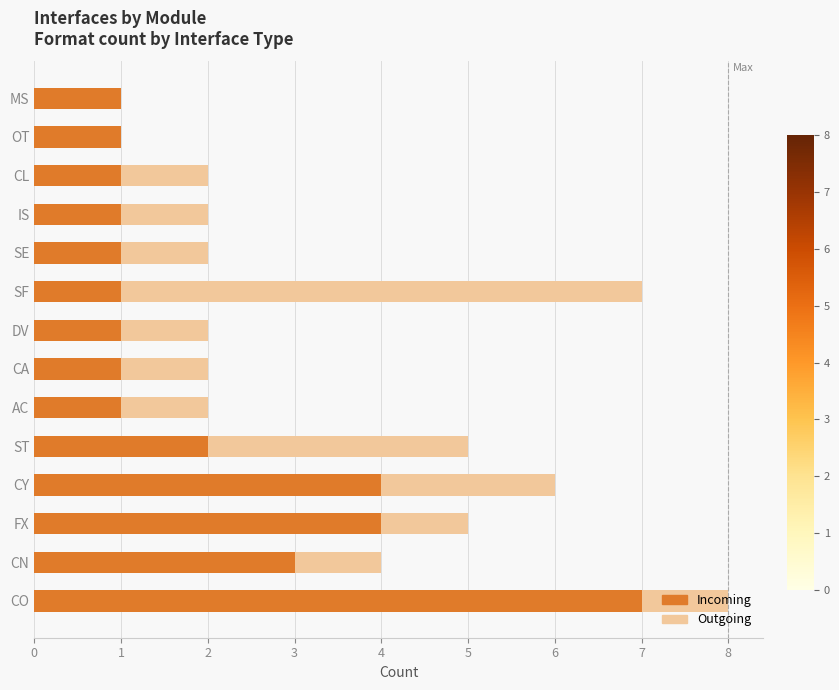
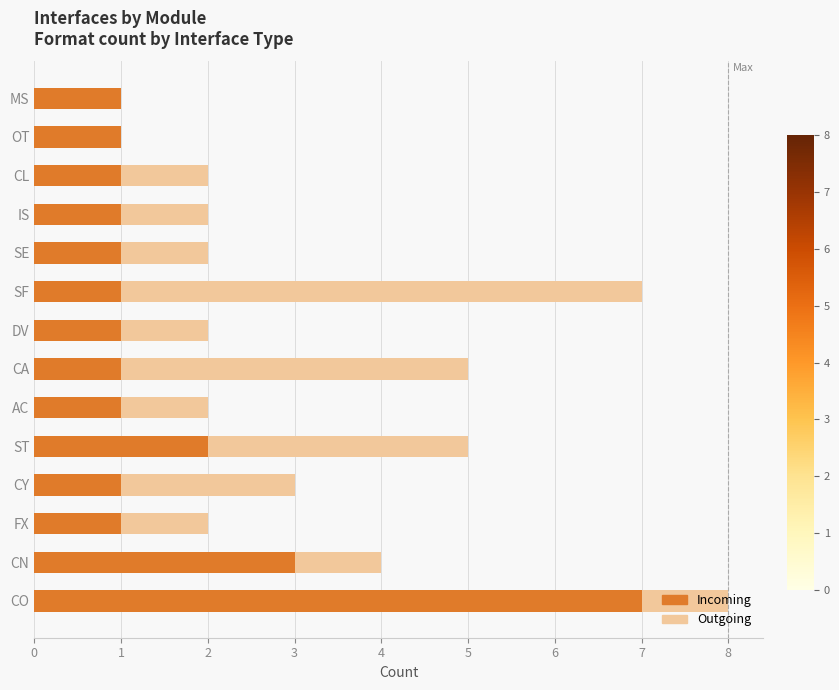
  {
    "Incoming": {
      "MS": 1,
      "OT": 1,
      "CL": 1,
      "IS": 1,
      "SE": 1,
      "SF": 1,
      "DV": 1,
      "CA": 1,
      "AC": 1,
      "ST": 2,
-     "CY": 4,
-     "FX": 4,
+     "CY": 1,
+     "FX": 1,
      "CN": 3,
      "CO": 7
    },
    "Outgoing": {
      "MS": 0,
      "OT": 0,
      "CL": 1,
      "IS": 1,
      "SE": 1,
      "SF": 6,
      "DV": 1,
-     "CA": 1,
+     "CA": 4,
      "AC": 1,
      "ST": 3,
      "CY": 2,
      "FX": 1,
      "CN": 1,
      "CO": 1
    }
  }
